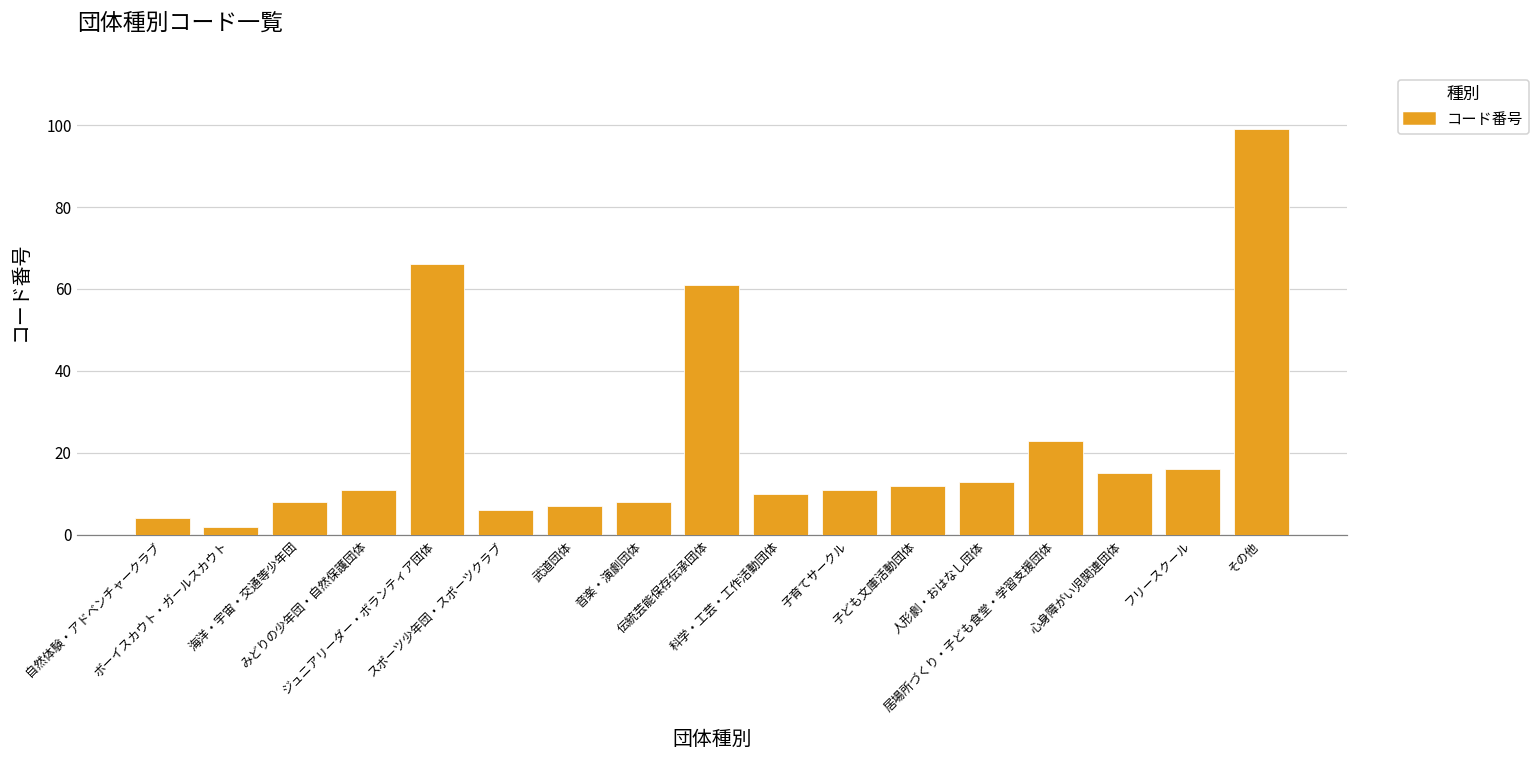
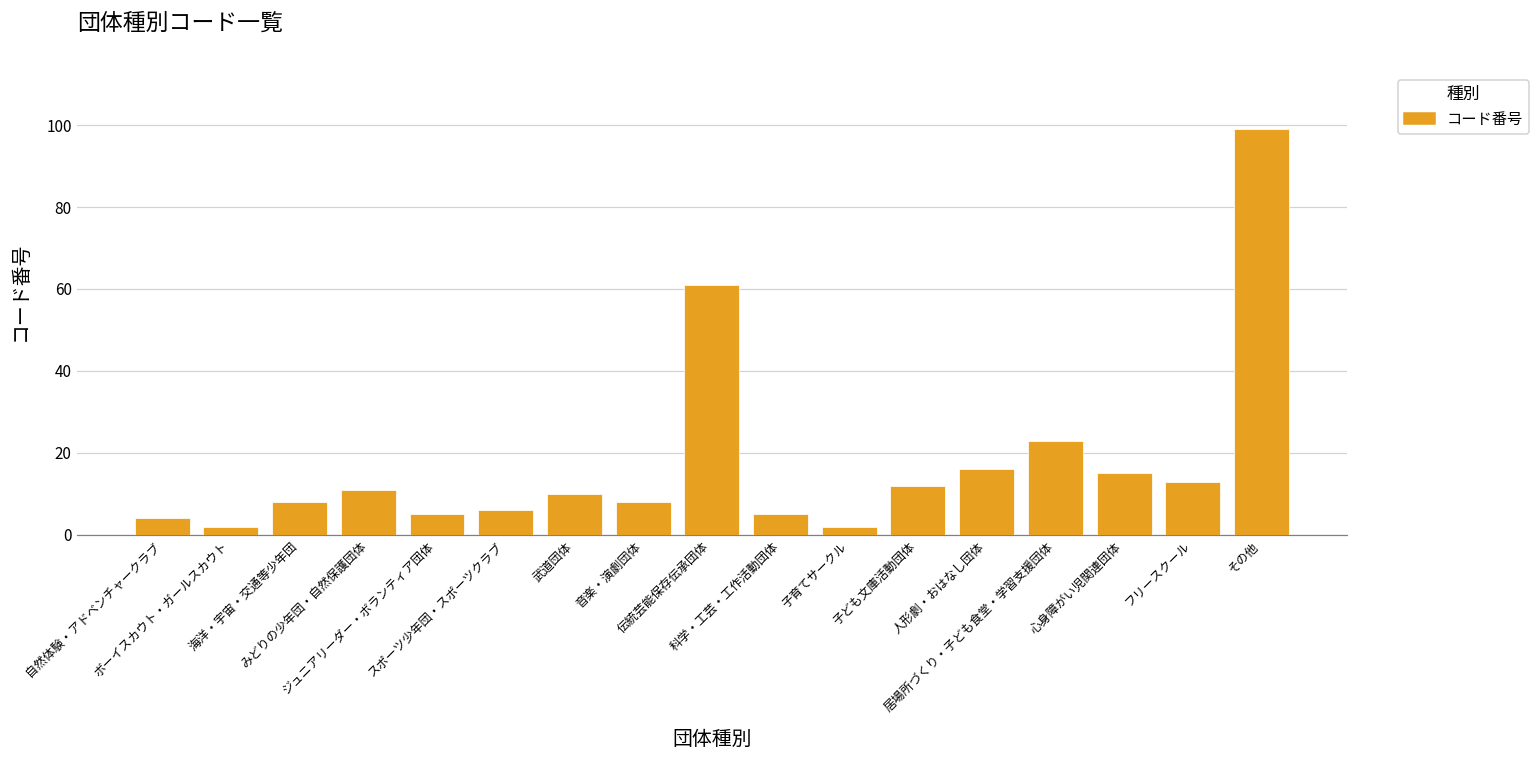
  {
    "自然体験・アドベンチャークラブ": 4,
    "ボーイスカウト・ガールスカウト": 2,
    "海洋・宇宙・交通等少年団": 8,
    "みどりの少年団・自然保護団体": 11,
-   "ジュニアリーダー・ボランティア団体": 66,
+   "ジュニアリーダー・ボランティア団体": 5,
    "スポーツ少年団・スポーツクラブ": 6,
-   "武道団体": 7,
+   "武道団体": 10,
    "音楽・演劇団体": 8,
    "伝統芸能保存伝承団体": 61,
-   "科学・工芸・工作活動団体": 10,
-   "子育てサークル": 11,
+   "科学・工芸・工作活動団体": 5,
+   "子育てサークル": 2,
    "子ども文庫活動団体": 12,
-   "人形劇・おはなし団体": 13,
+   "人形劇・おはなし団体": 16,
    "居場所づくり・子ども食堂・学習支援団体": 23,
    "心身障がい児関連団体": 15,
-   "フリースクール": 16,
+   "フリースクール": 13,
    "その他": 99
  }
